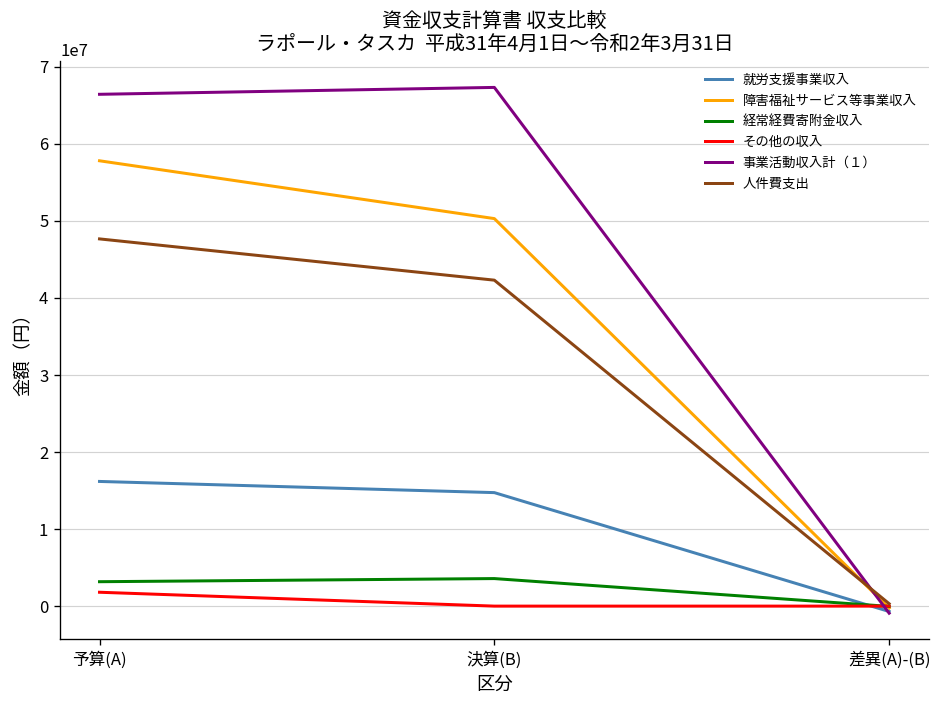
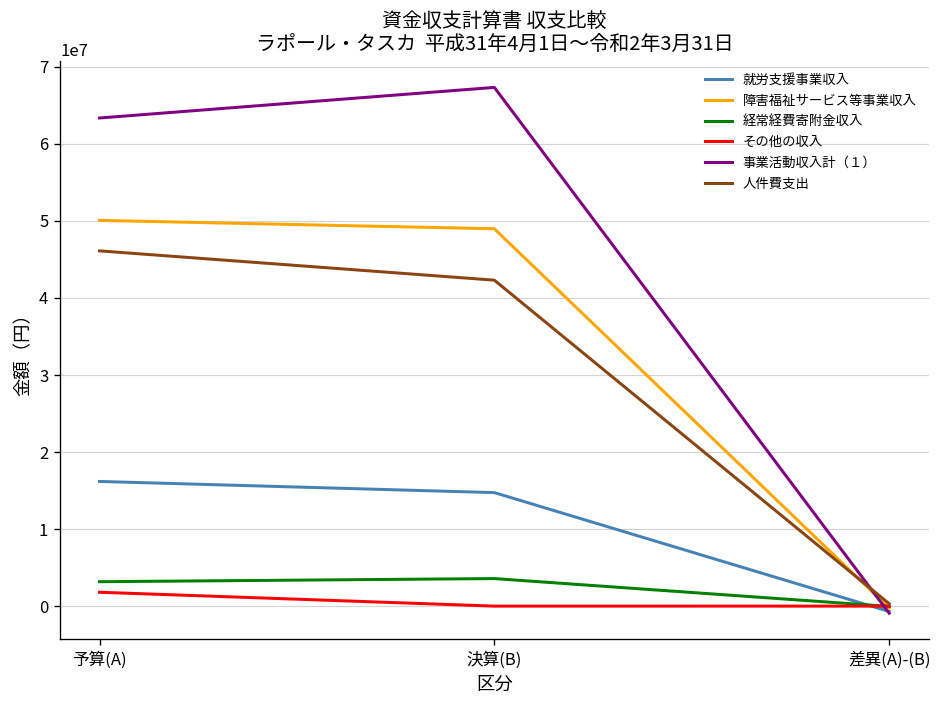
  {
    "就労支援事業収入": {
      "予算(A)": 16000000,
      "決算(B)": 15000000
    },
    "障害福祉サービス等事業収入": {
-     "予算(A)": 58000000,
-     "決算(B)": 50000000
+     "予算(A)": 50000000,
+     "決算(B)": 49000000
    },
    "経常経費寄附金収入": {
      "予算(A)": 3000000,
      "決算(B)": 4000000
    },
    "その他の収入": {
      "予算(A)": 2000000,
      "決算(B)": 0
    },
    "事業活動収入計（１）": {
-     "予算(A)": 66000000,
+     "予算(A)": 63000000,
      "決算(B)": 67000000
    },
    "人件費支出": {
-     "予算(A)": 48000000,
+     "予算(A)": 46000000,
      "決算(B)": 42000000
    }
  }
